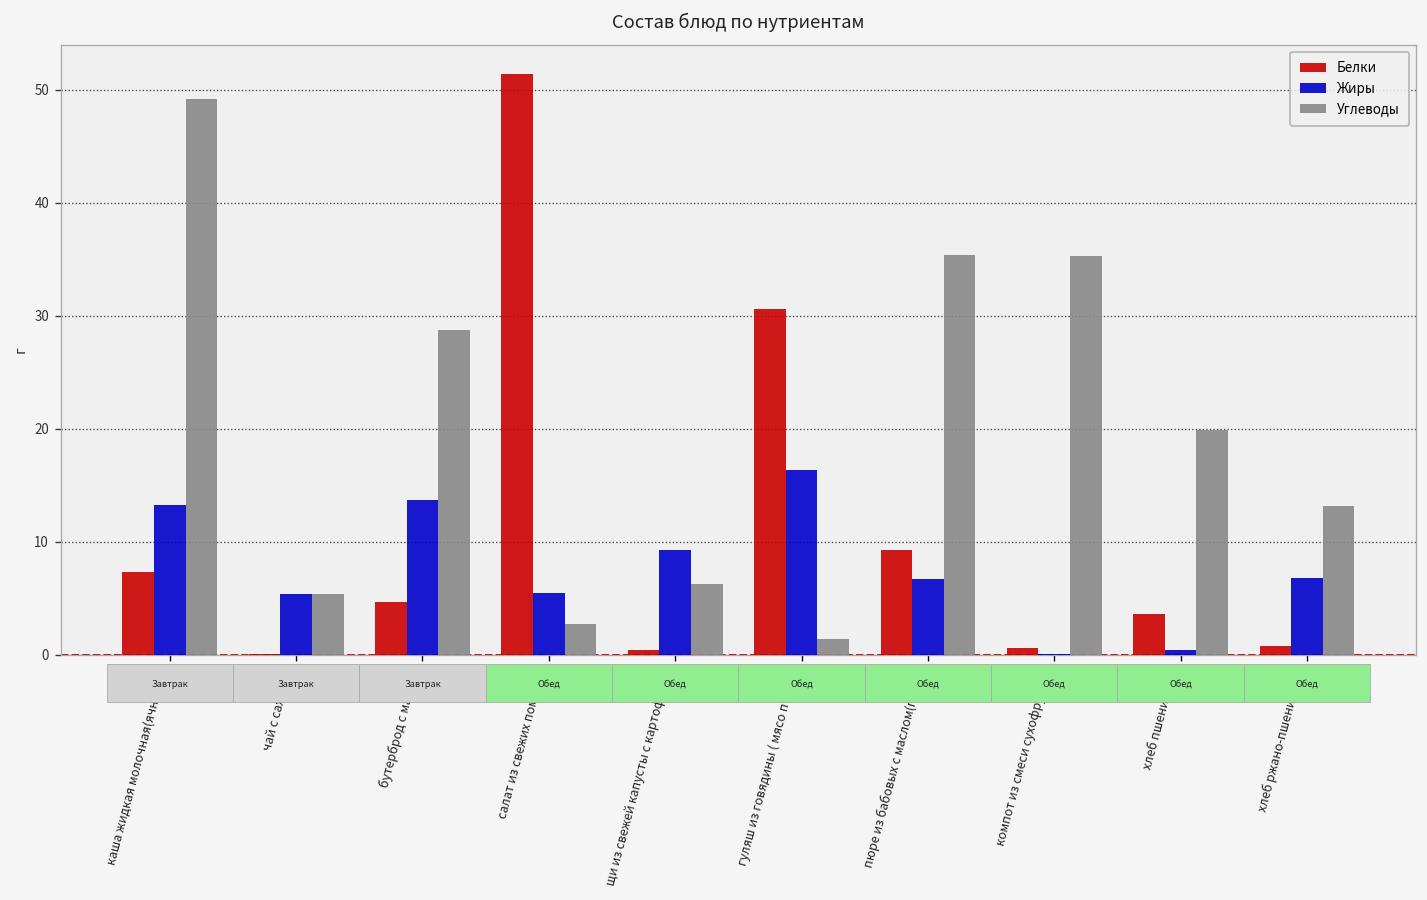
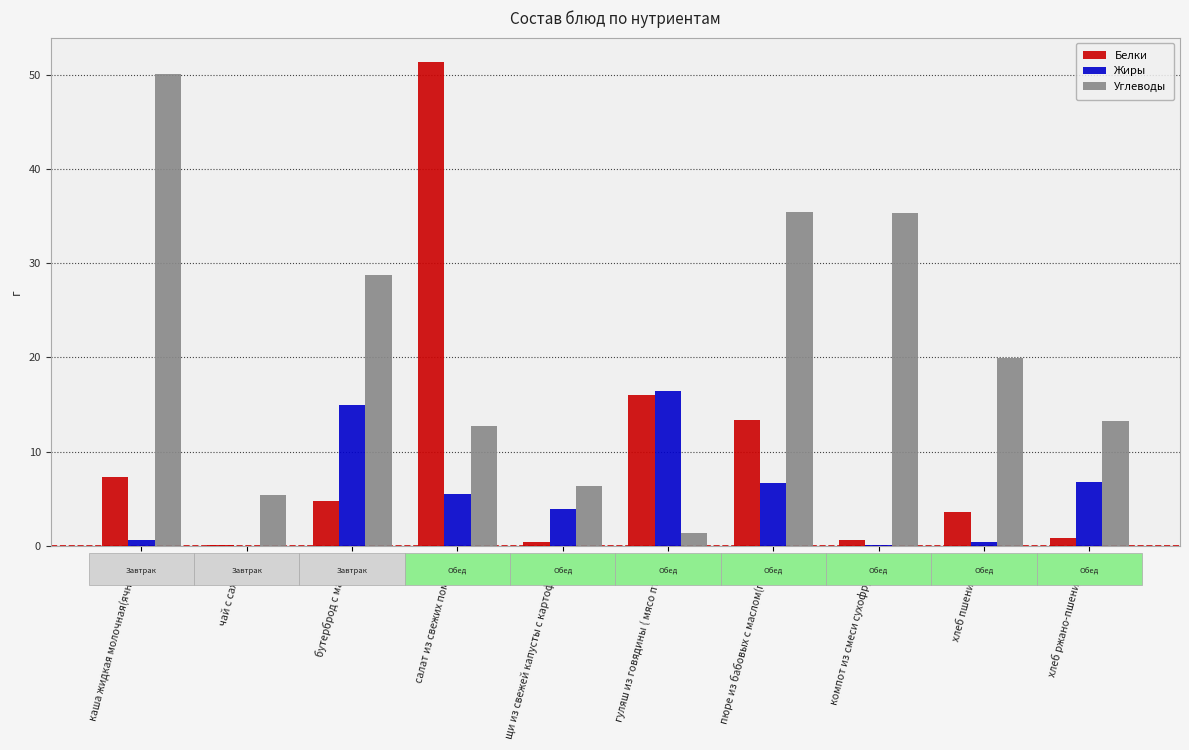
  {
    "Белки": {
      "каша жидкая молочная(ячневая)": 7,
      "бутерброд с маслом": 5,
      "салат из свежих помидор": 51,
      "щи из свежей капусты с картофолем": 0,
-     "гуляш из говядины ( мясо птицы)": 31,
-     "пюре из бабовых с маслом(горох)": 9,
+     "гуляш из говядины ( мясо птицы)": 16,
+     "пюре из бабовых с маслом(горох)": 13,
      "компот из смеси сухофруктов": 1,
      "хлеб пшеничный": 4,
      "хлеб ржано-пшеничный": 1
    },
    "Жиры": {
-     "каша жидкая молочная(ячневая)": 13,
-     "чай с сахаром": 5,
-     "бутерброд с маслом": 14,
+     "каша жидкая молочная(ячневая)": 1,
+     "чай с сахаром": 0,
+     "бутерброд с маслом": 15,
      "салат из свежих помидор": 5,
-     "щи из свежей капусты с картофолем": 9,
+     "щи из свежей капусты с картофолем": 4,
      "гуляш из говядины ( мясо птицы)": 16,
      "пюре из бабовых с маслом(горох)": 7,
      "хлеб пшеничный": 0,
      "хлеб ржано-пшеничный": 7
    },
    "Углеводы": {
-     "каша жидкая молочная(ячневая)": 49,
+     "каша жидкая молочная(ячневая)": 50,
      "чай с сахаром": 5,
      "бутерброд с маслом": 29,
-     "салат из свежих помидор": 3,
+     "салат из свежих помидор": 13,
      "щи из свежей капусты с картофолем": 6,
      "гуляш из говядины ( мясо птицы)": 1,
      "пюре из бабовых с маслом(горох)": 35,
      "компот из смеси сухофруктов": 35,
      "хлеб пшеничный": 20,
      "хлеб ржано-пшеничный": 13
    }
  }
